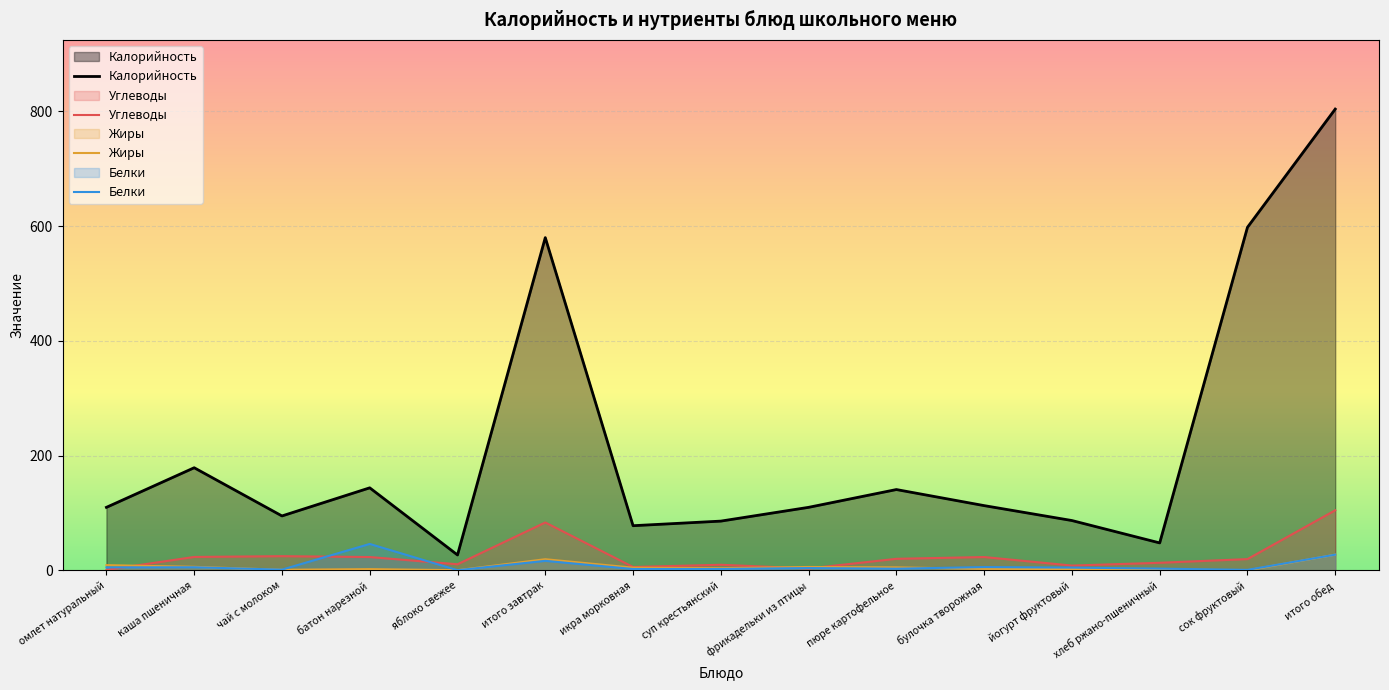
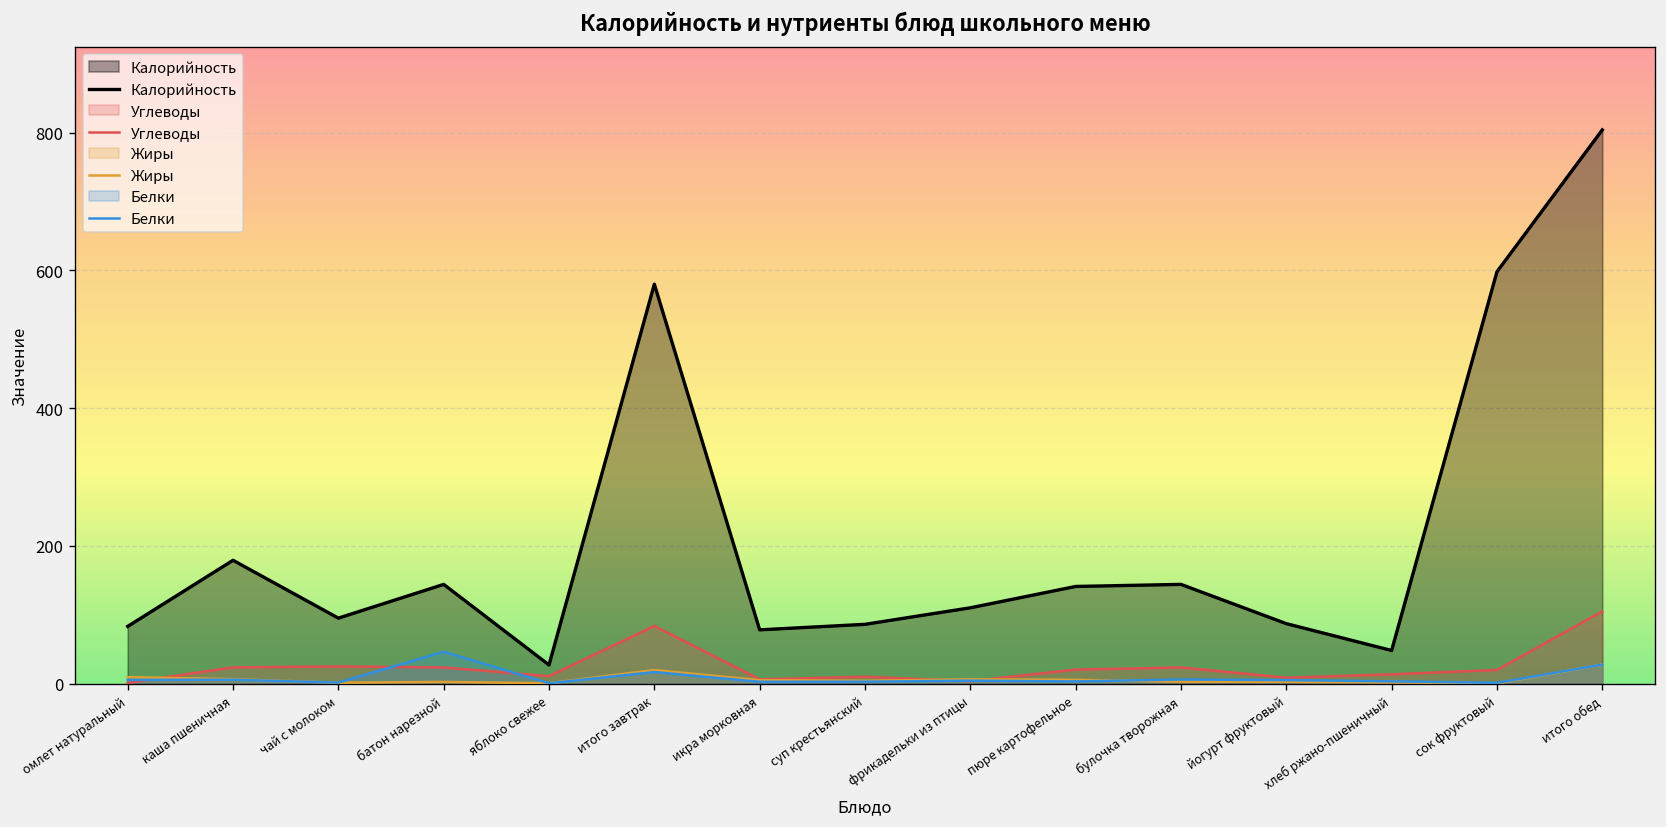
  {
    "Калорийность": {
-     "омлет натуральный": 110,
+     "омлет натуральный": 80,
      "каша пшеничная": 180,
      "чай с молоком": 100,
      "батон нарезной": 140,
      "яблоко свежее": 30,
      "итого завтрак": 580,
      "икра морковная": 80,
      "суп крестьянский": 90,
      "фрикадельки из птицы": 110,
      "пюре картофельное": 140,
-     "булочка творожная": 110,
+     "булочка творожная": 140,
      "йогурт фруктовый": 90,
      "хлеб ржано-пшеничный": 50,
      "сок фруктовый": 600,
      "итого обед": 800
    },
    "Белки": {
      "батон нарезной": 50
    }
  }
